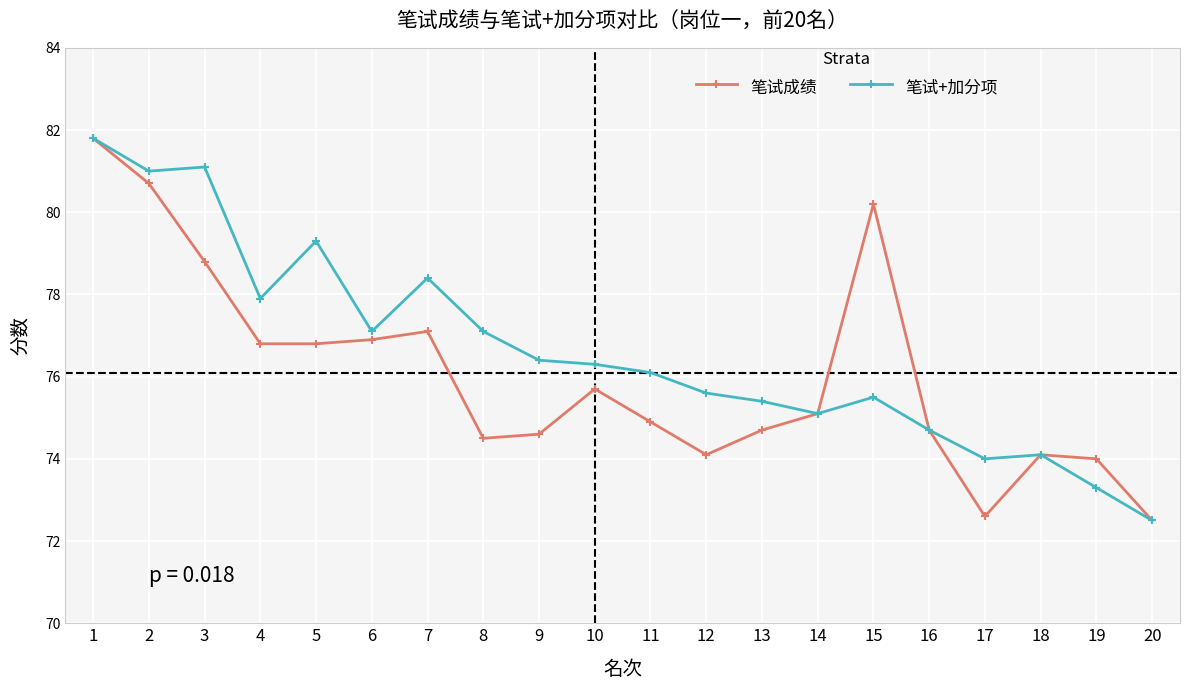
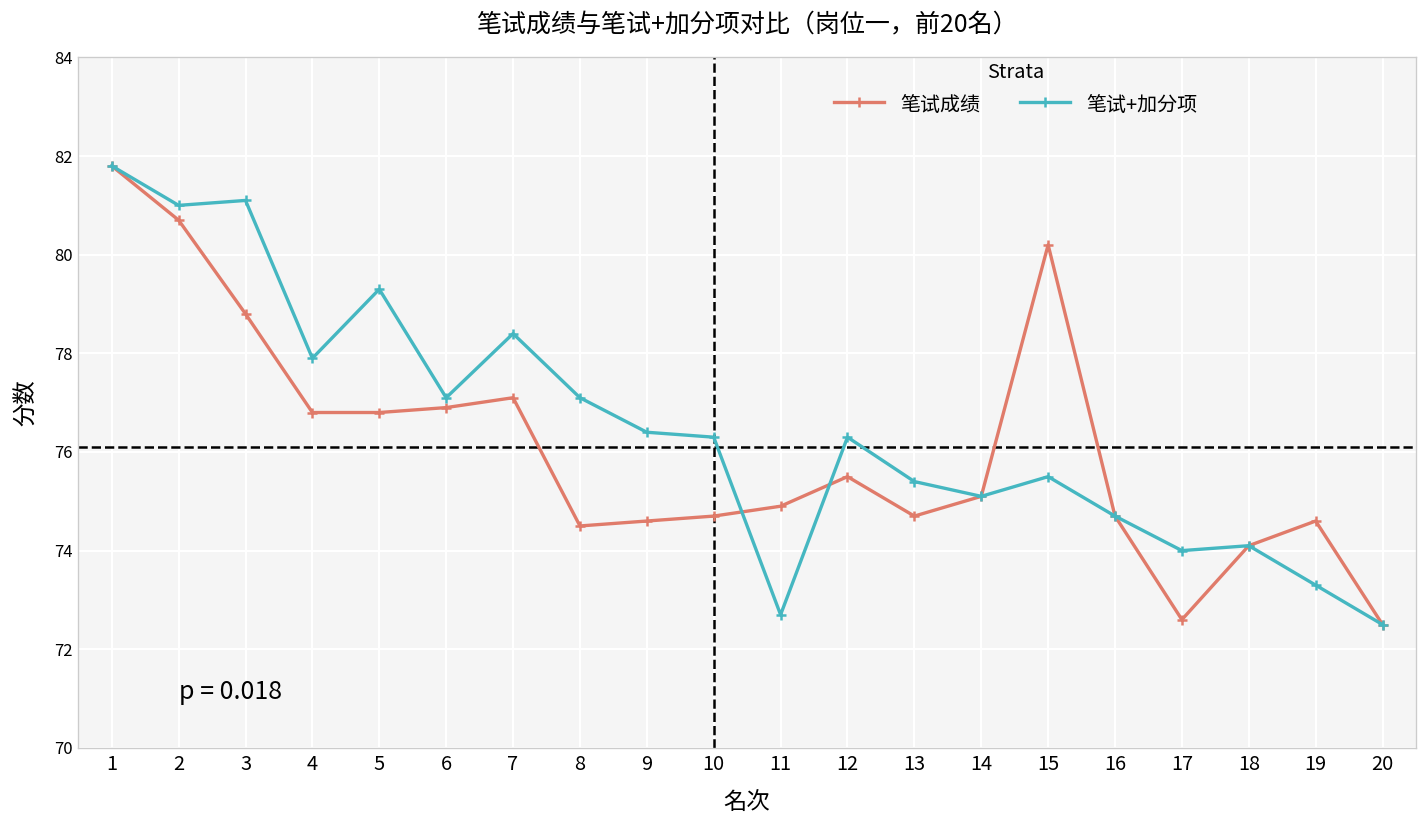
  {
    "笔试成绩": {
      "2": 80.7,
      "3": 78.8,
      "4": 76.8,
      "5": 76.8,
      "6": 76.9,
      "7": 77.1,
      "8": 74.5,
      "9": 74.6,
-     "10": 75.7,
+     "10": 74.7,
      "11": 74.9,
-     "12": 74.1,
+     "12": 75.5,
      "13": 74.7,
      "15": 80.2,
      "17": 72.6,
-     "19": 74.0
+     "19": 74.6
    },
    "笔试+加分项": {
      "2": 81.0,
      "3": 81.1,
      "4": 77.9,
      "5": 79.3,
      "6": 77.1,
      "7": 78.4,
      "8": 77.1,
      "9": 76.4,
      "10": 76.3,
-     "11": 76.1,
-     "12": 75.6,
+     "11": 72.7,
+     "12": 76.3,
      "13": 75.4,
      "15": 75.5,
      "17": 74.0,
      "19": 73.3
    }
  }
